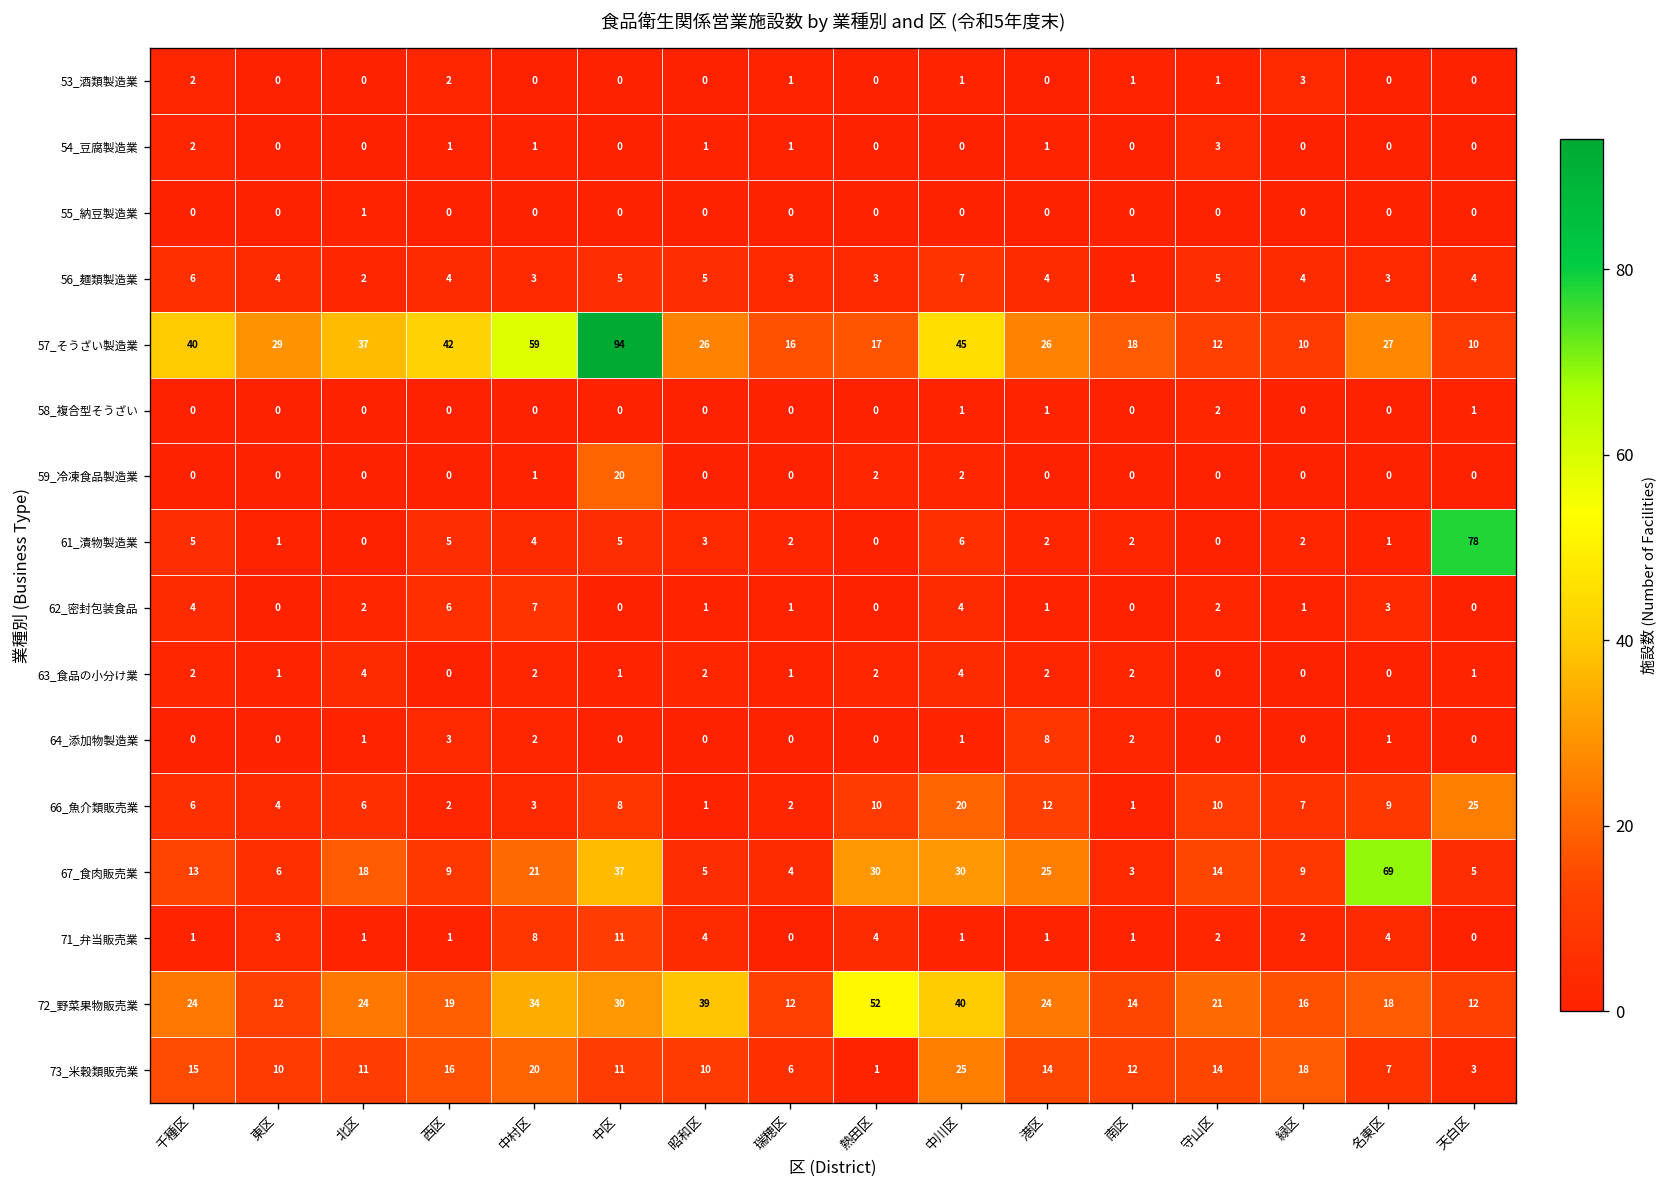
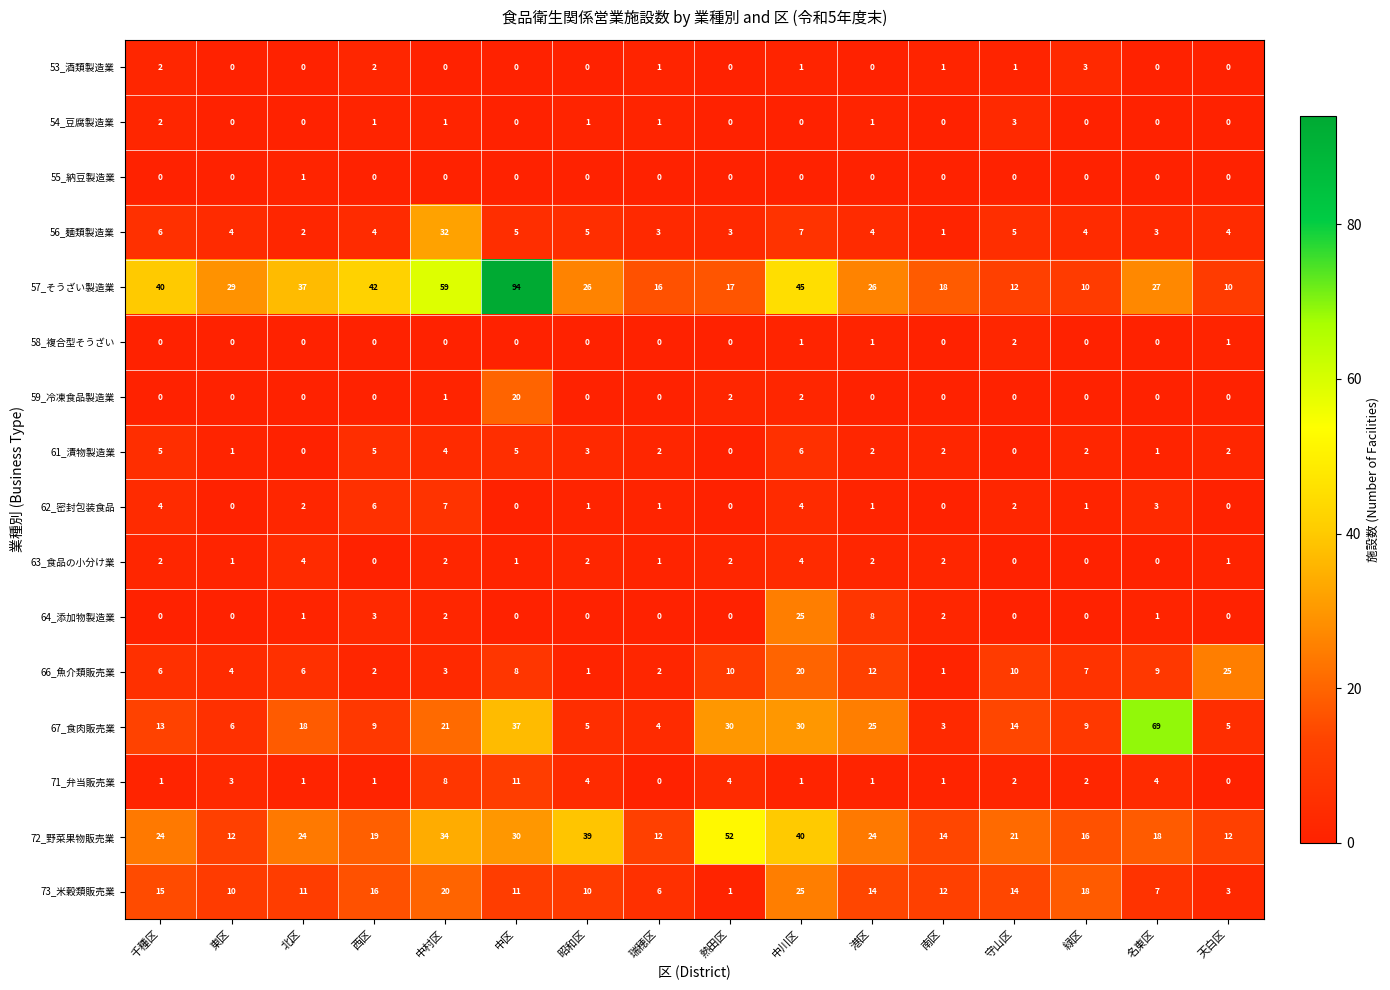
  {
    "56_麺類製造業": {
      "千種区": 6,
      "東区": 4,
      "北区": 2,
      "西区": 4,
-     "中村区": 3,
+     "中村区": 32,
      "中区": 5,
      "昭和区": 5,
      "瑞穂区": 3,
      "熱田区": 3,
      "中川区": 7,
      "港区": 4,
      "南区": 1,
      "守山区": 5,
      "緑区": 4,
      "名東区": 3,
      "天白区": 4
    },
    "61_漬物製造業": {
      "千種区": 5,
      "東区": 1,
      "北区": 0,
      "西区": 5,
      "中村区": 4,
      "中区": 5,
      "昭和区": 3,
      "瑞穂区": 2,
      "熱田区": 0,
      "中川区": 6,
      "港区": 2,
      "南区": 2,
      "守山区": 0,
      "緑区": 2,
      "名東区": 1,
-     "天白区": 78
+     "天白区": 2
    },
    "64_添加物製造業": {
      "千種区": 0,
      "東区": 0,
      "北区": 1,
      "西区": 3,
      "中村区": 2,
      "中区": 0,
      "昭和区": 0,
      "瑞穂区": 0,
      "熱田区": 0,
-     "中川区": 1,
+     "中川区": 25,
      "港区": 8,
      "南区": 2,
      "守山区": 0,
      "緑区": 0,
      "名東区": 1,
      "天白区": 0
    }
  }
